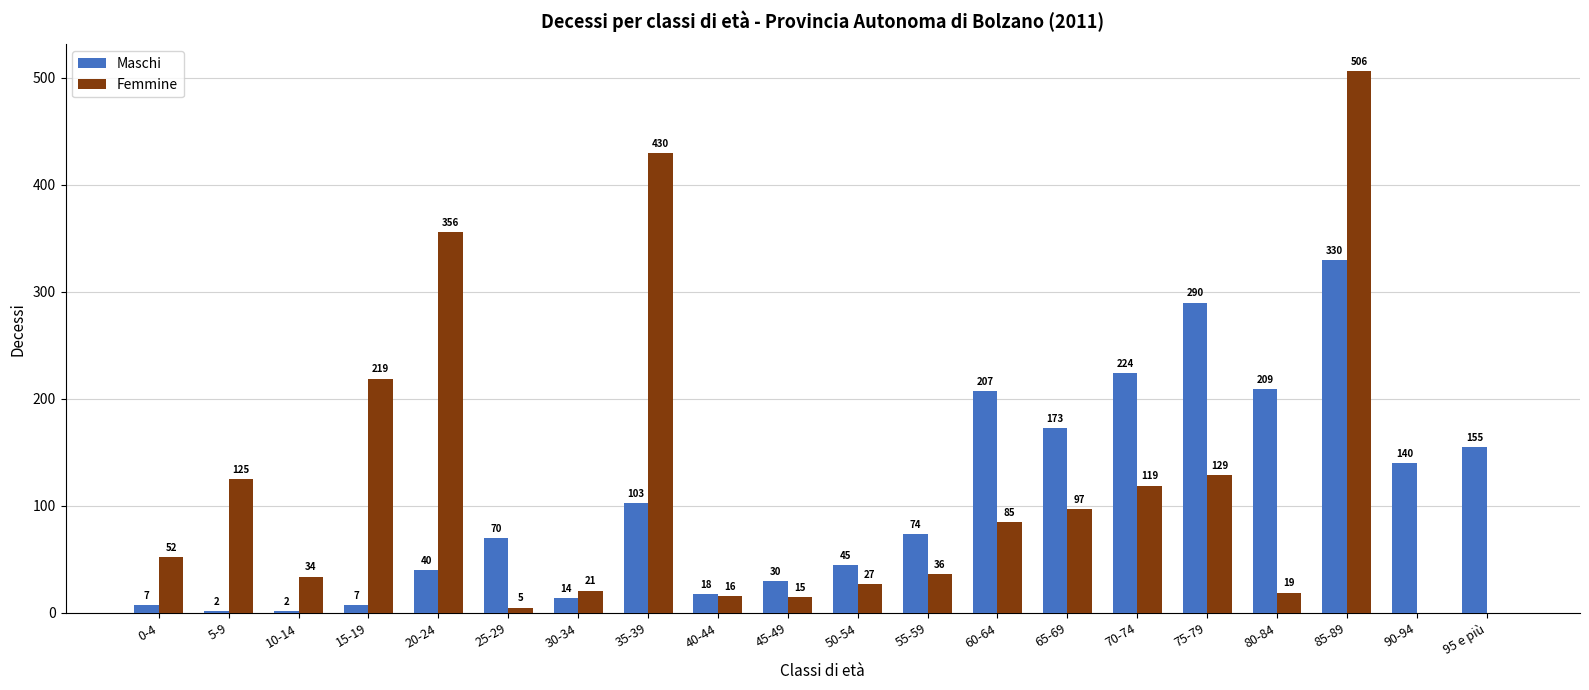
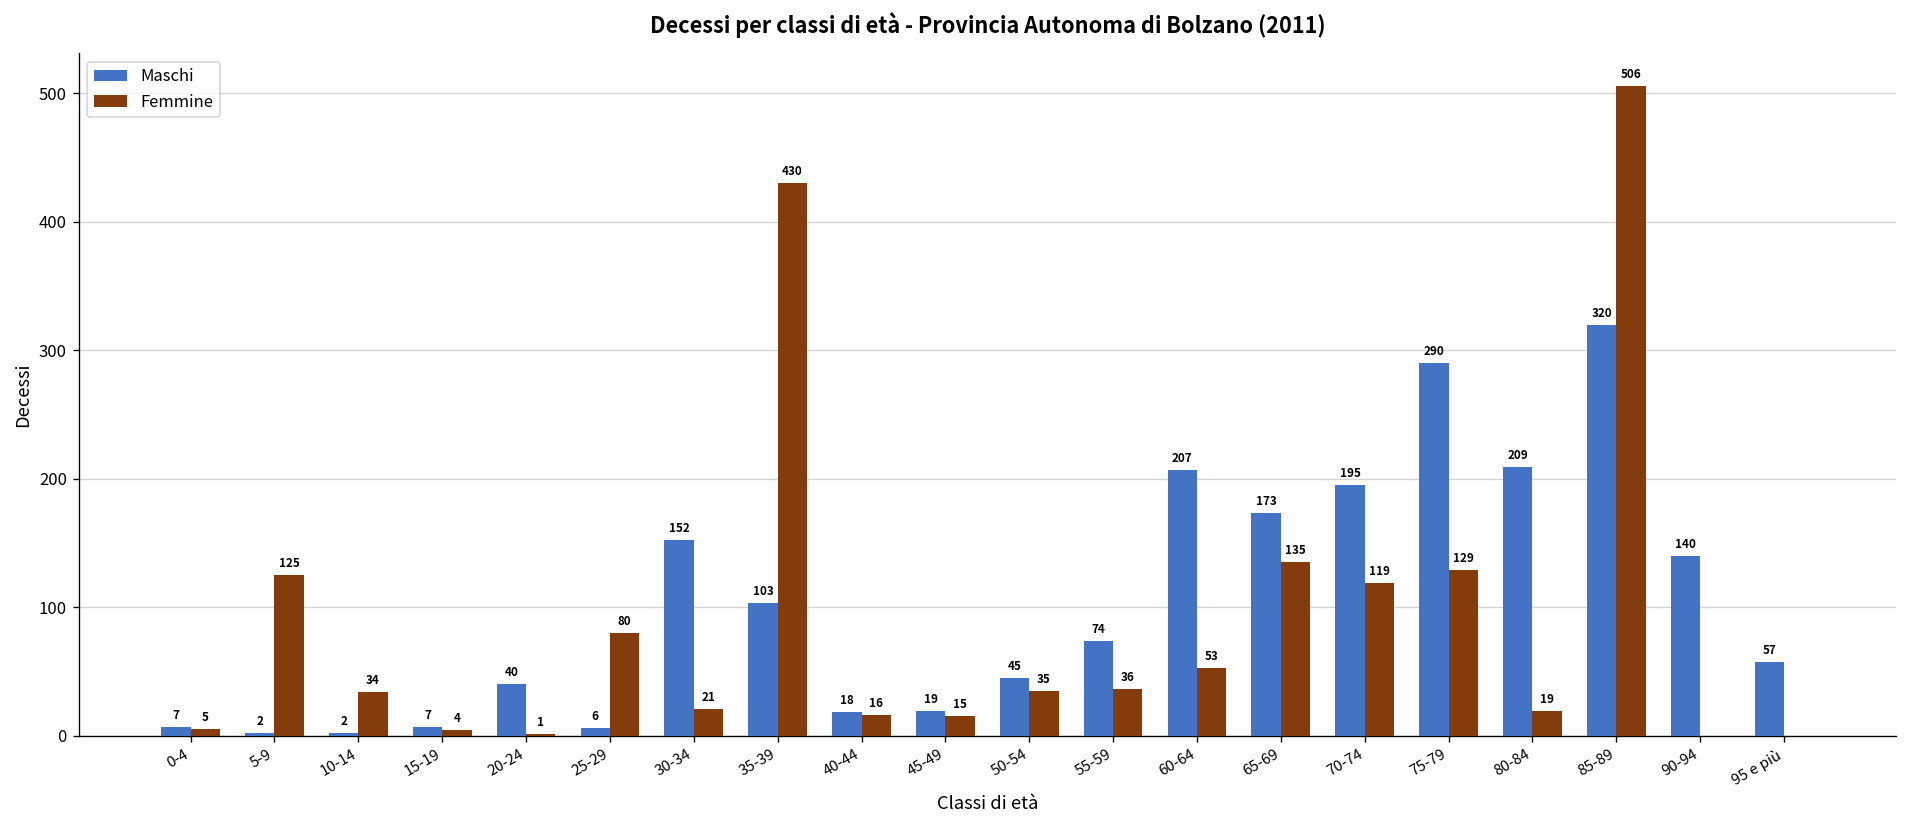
  {
    "Maschi": {
      "0-4": 7,
      "5-9": 2,
      "10-14": 2,
      "15-19": 7,
      "20-24": 40,
-     "25-29": 70,
-     "30-34": 14,
+     "25-29": 6,
+     "30-34": 152,
      "35-39": 103,
      "40-44": 18,
-     "45-49": 30,
+     "45-49": 19,
      "50-54": 45,
      "55-59": 74,
      "60-64": 207,
      "65-69": 173,
-     "70-74": 224,
+     "70-74": 195,
      "75-79": 290,
      "80-84": 209,
-     "85-89": 330,
+     "85-89": 320,
      "90-94": 140,
-     "95 e più": 155
+     "95 e più": 57
    },
    "Femmine": {
-     "0-4": 52,
+     "0-4": 5,
      "5-9": 125,
      "10-14": 34,
-     "15-19": 219,
-     "20-24": 356,
-     "25-29": 5,
+     "15-19": 4,
+     "20-24": 1,
+     "25-29": 80,
      "30-34": 21,
      "35-39": 430,
      "40-44": 16,
      "45-49": 15,
-     "50-54": 27,
+     "50-54": 35,
      "55-59": 36,
-     "60-64": 85,
-     "65-69": 97,
+     "60-64": 53,
+     "65-69": 135,
      "70-74": 119,
      "75-79": 129,
      "80-84": 19,
      "85-89": 506
    }
  }
